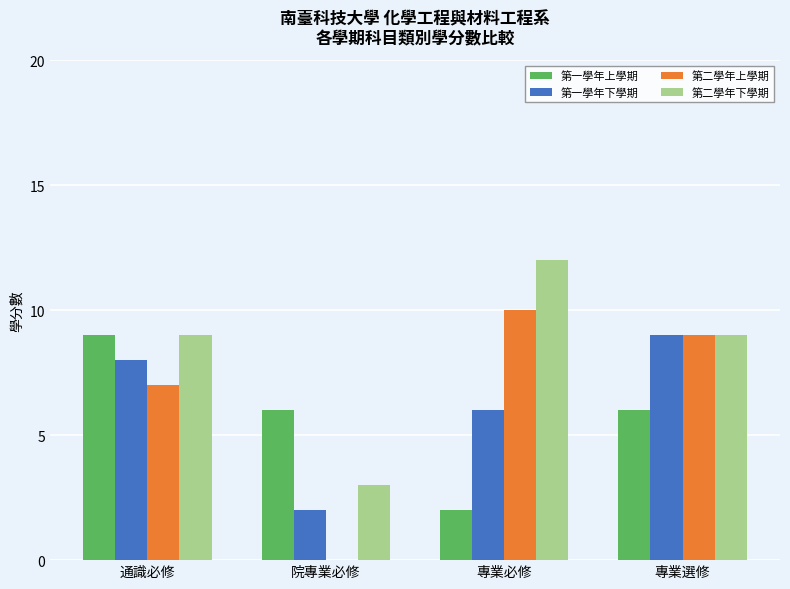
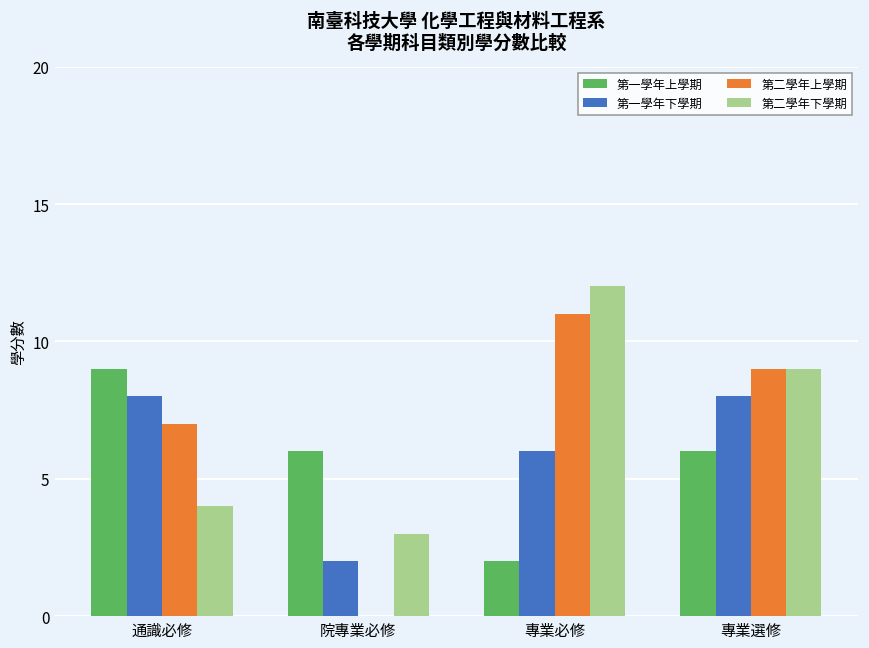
  {
    "第一學年上學期": {
      "通識必修": 9,
      "院專業必修": 6,
      "專業必修": 2,
      "專業選修": 6
    },
    "第一學年下學期": {
      "通識必修": 8,
      "院專業必修": 2,
      "專業必修": 6,
-     "專業選修": 9
+     "專業選修": 8
    },
    "第二學年上學期": {
      "通識必修": 7,
      "院專業必修": 0,
-     "專業必修": 10,
+     "專業必修": 11,
      "專業選修": 9
    },
    "第二學年下學期": {
-     "通識必修": 9,
+     "通識必修": 4,
      "院專業必修": 3,
      "專業必修": 12,
      "專業選修": 9
    }
  }
